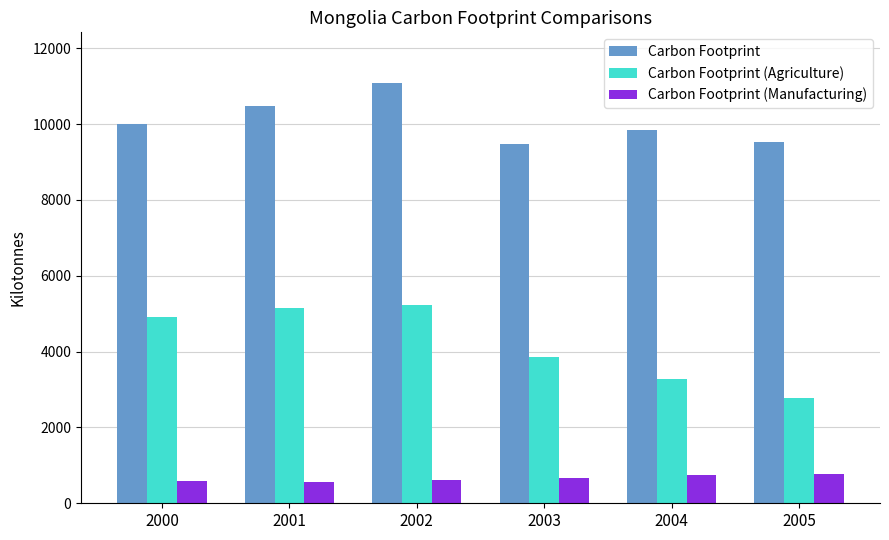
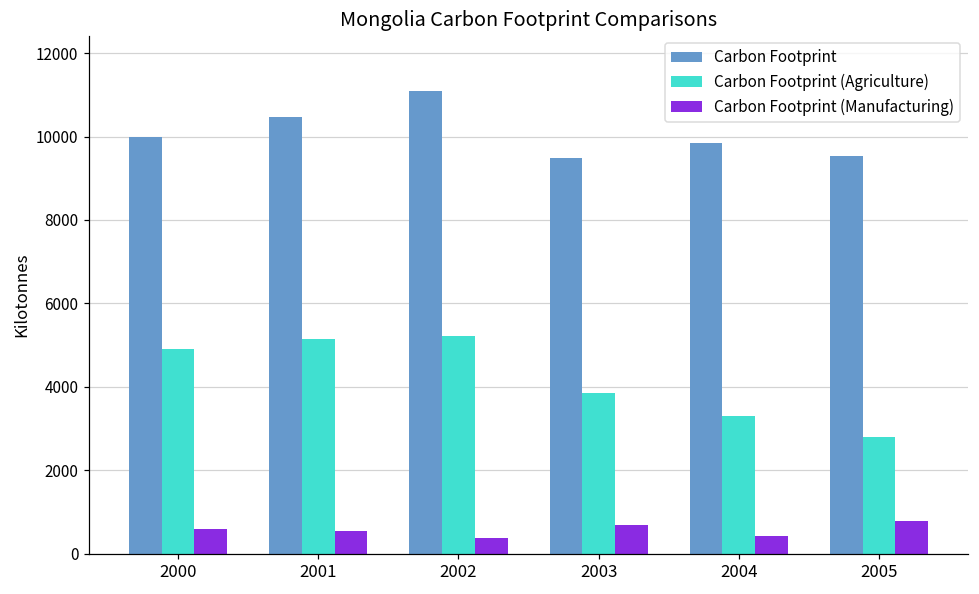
  {
    "Carbon Footprint": {
      "2000": 10000,
      "2001": 10500,
      "2002": 11100,
      "2003": 9500,
      "2004": 9900,
      "2005": 9500
    },
    "Carbon Footprint (Agriculture)": {
      "2000": 4900,
      "2001": 5100,
      "2002": 5200,
      "2003": 3900,
      "2004": 3300,
      "2005": 2800
    },
    "Carbon Footprint (Manufacturing)": {
      "2000": 600,
      "2001": 500,
-     "2002": 600,
+     "2002": 400,
      "2003": 700,
-     "2004": 700,
+     "2004": 400,
      "2005": 800
    }
  }
